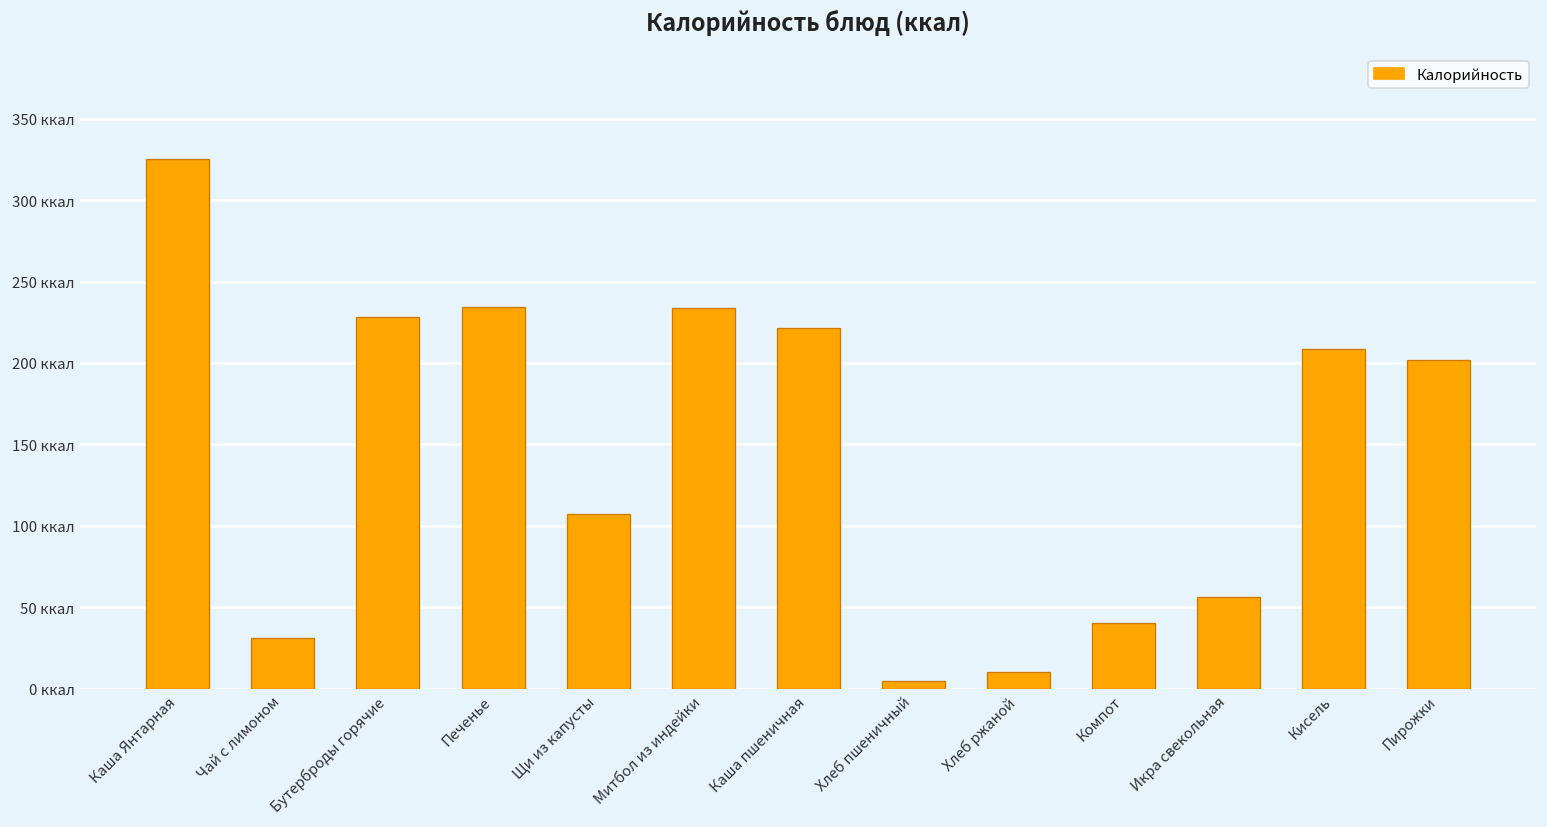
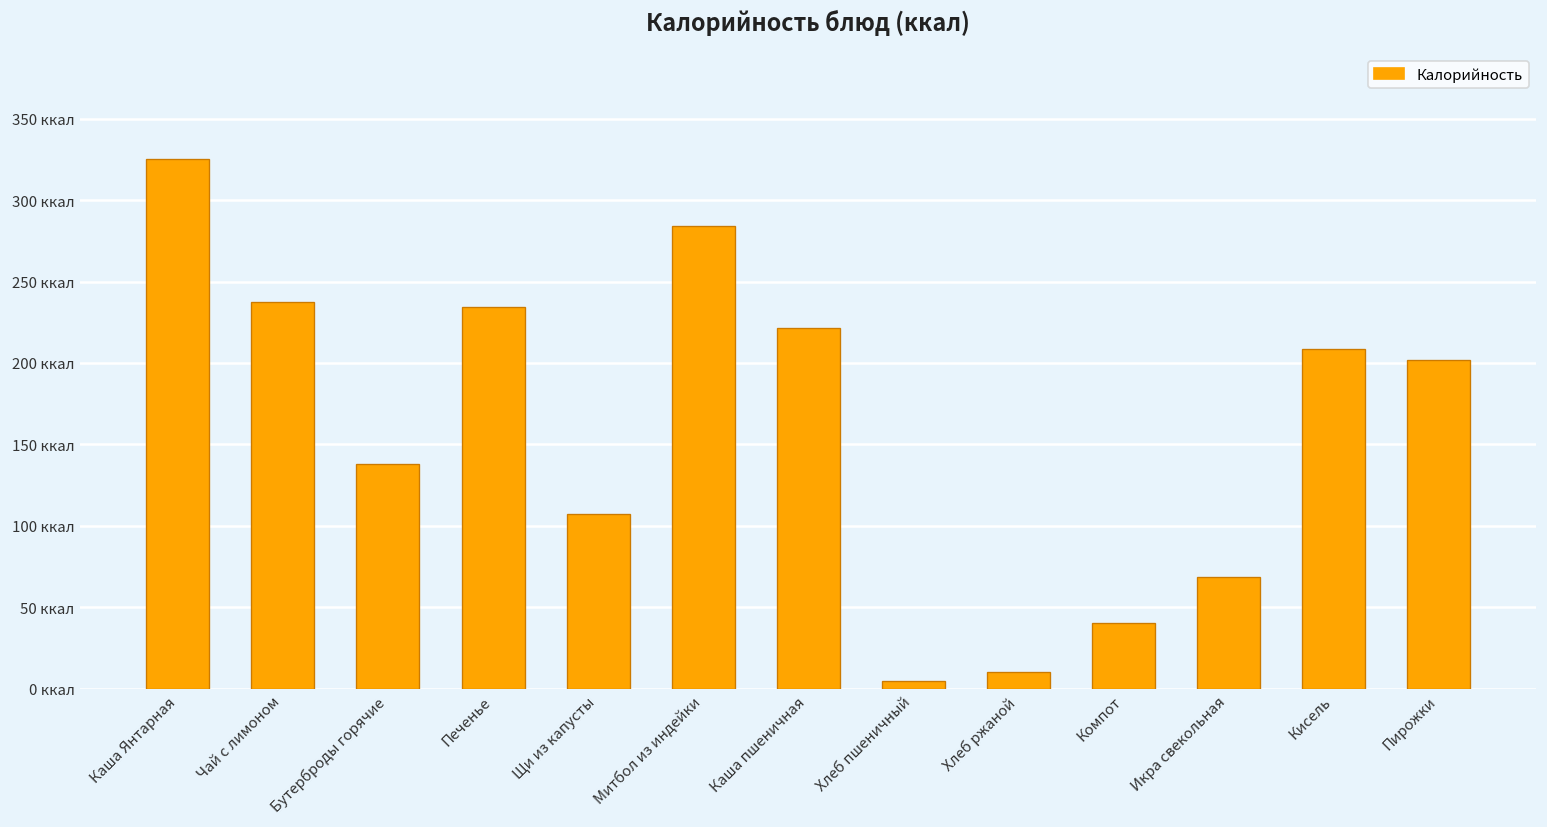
  {
    "Каша Янтарная": "325 ккал",
-   "Чай с лимоном": "31 ккал",
-   "Бутерброды горячие": "228 ккал",
+   "Чай с лимоном": "238 ккал",
+   "Бутерброды горячие": "138 ккал",
    "Печенье": "234 ккал",
    "Щи из капусты": "107 ккал",
-   "Митбол из индейки": "234 ккал",
+   "Митбол из индейки": "284 ккал",
    "Каша пшеничная": "222 ккал",
    "Хлеб пшеничный": "4 ккал",
    "Хлеб ржаной": "10 ккал",
    "Компот": "40 ккал",
-   "Икра свекольная": "56 ккал",
+   "Икра свекольная": "69 ккал",
    "Кисель": "208 ккал",
    "Пирожки": "202 ккал"
  }
